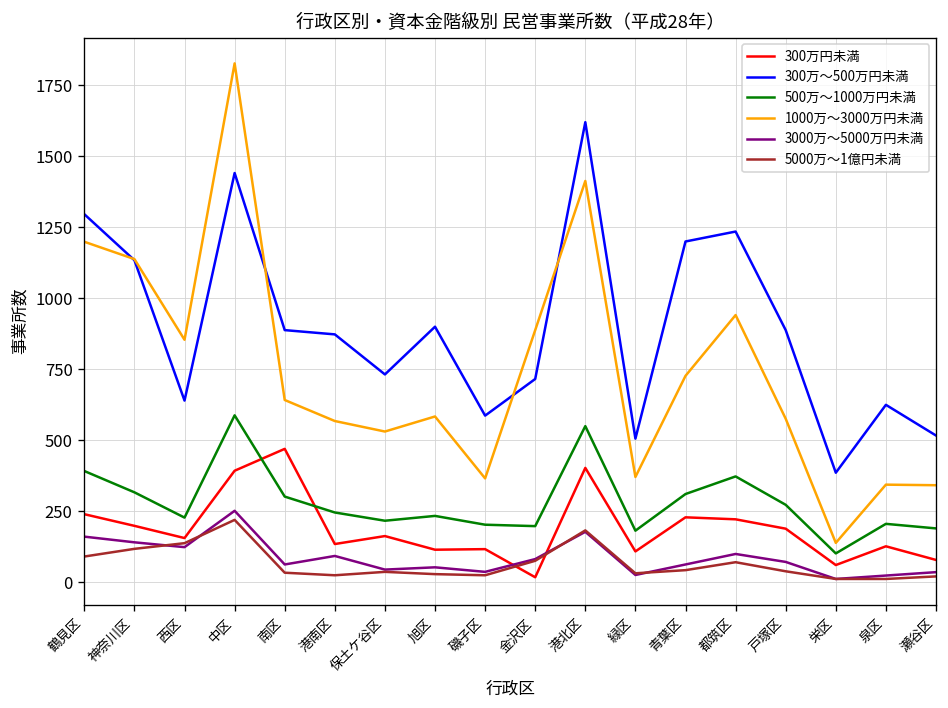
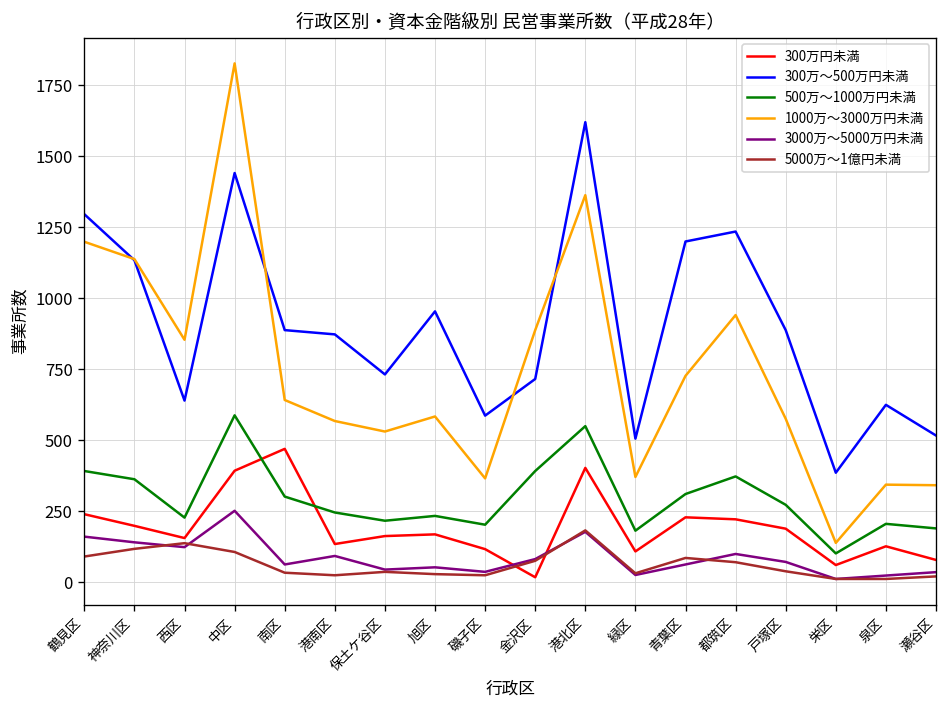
  {
    "300万円未満": {
      "鶴見区": 240,
      "神奈川区": 200,
      "西区": 160,
      "中区": 390,
      "南区": 470,
      "港南区": 140,
      "保土ケ谷区": 160,
-     "旭区": 120,
+     "旭区": 170,
      "磯子区": 120,
      "金沢区": 20,
      "港北区": 400,
      "緑区": 110,
      "青葉区": 230,
      "都筑区": 220,
      "戸塚区": 190,
      "栄区": 60,
      "泉区": 130,
      "瀬谷区": 80
    },
    "300万～500万円未満": {
      "鶴見区": 1300,
      "西区": 640,
      "中区": 1440,
      "南区": 890,
      "港南区": 870,
      "保土ケ谷区": 730,
-     "旭区": 900,
+     "旭区": 950,
      "磯子区": 590,
      "金沢区": 720,
      "港北区": 1620,
      "緑区": 510,
      "青葉区": 1200,
      "都筑区": 1240,
      "戸塚区": 890,
      "栄区": 390,
      "泉区": 630,
      "瀬谷区": 520
    },
    "500万～1000万円未満": {
      "鶴見区": 390,
-     "神奈川区": 320,
+     "神奈川区": 360,
      "西区": 230,
      "中区": 590,
      "南区": 300,
      "港南区": 250,
      "保土ケ谷区": 220,
      "旭区": 230,
      "磯子区": 200,
-     "金沢区": 200,
+     "金沢区": 390,
      "港北区": 550,
      "緑区": 180,
      "青葉区": 310,
      "都筑区": 370,
      "戸塚区": 270,
      "栄区": 100,
      "泉区": 210,
      "瀬谷区": 190
    },
    "1000万～3000万円未満": {
      "鶴見区": 1200,
      "西区": 850,
      "中区": 1830,
      "南区": 640,
      "港南区": 570,
      "保土ケ谷区": 530,
      "旭区": 580,
      "磯子区": 370,
      "金沢区": 890,
-     "港北区": 1410,
+     "港北区": 1360,
      "緑区": 370,
      "青葉区": 730,
      "都筑区": 940,
      "戸塚区": 580,
      "栄区": 140,
      "泉区": 340,
      "瀬谷区": 340
    },
    "3000万～5000万円未満": {
      "鶴見区": 160,
      "神奈川区": 140,
      "西区": 120,
      "中区": 250,
      "南区": 60,
      "港南区": 90,
      "旭区": 50,
      "磯子区": 40,
      "青葉区": 60,
      "都筑区": 100,
      "戸塚区": 70,
      "泉区": 20,
      "瀬谷区": 40
    },
    "5000万～1億円未満": {
      "鶴見区": 90,
      "神奈川区": 120,
      "西区": 140,
-     "中区": 220,
+     "中区": 110,
      "南区": 30,
      "港南区": 30,
      "旭区": 30,
      "磯子区": 30,
-     "青葉区": 40,
+     "青葉区": 90,
      "都筑区": 70,
      "戸塚区": 40,
      "泉区": 10,
      "瀬谷区": 20
    }
  }
